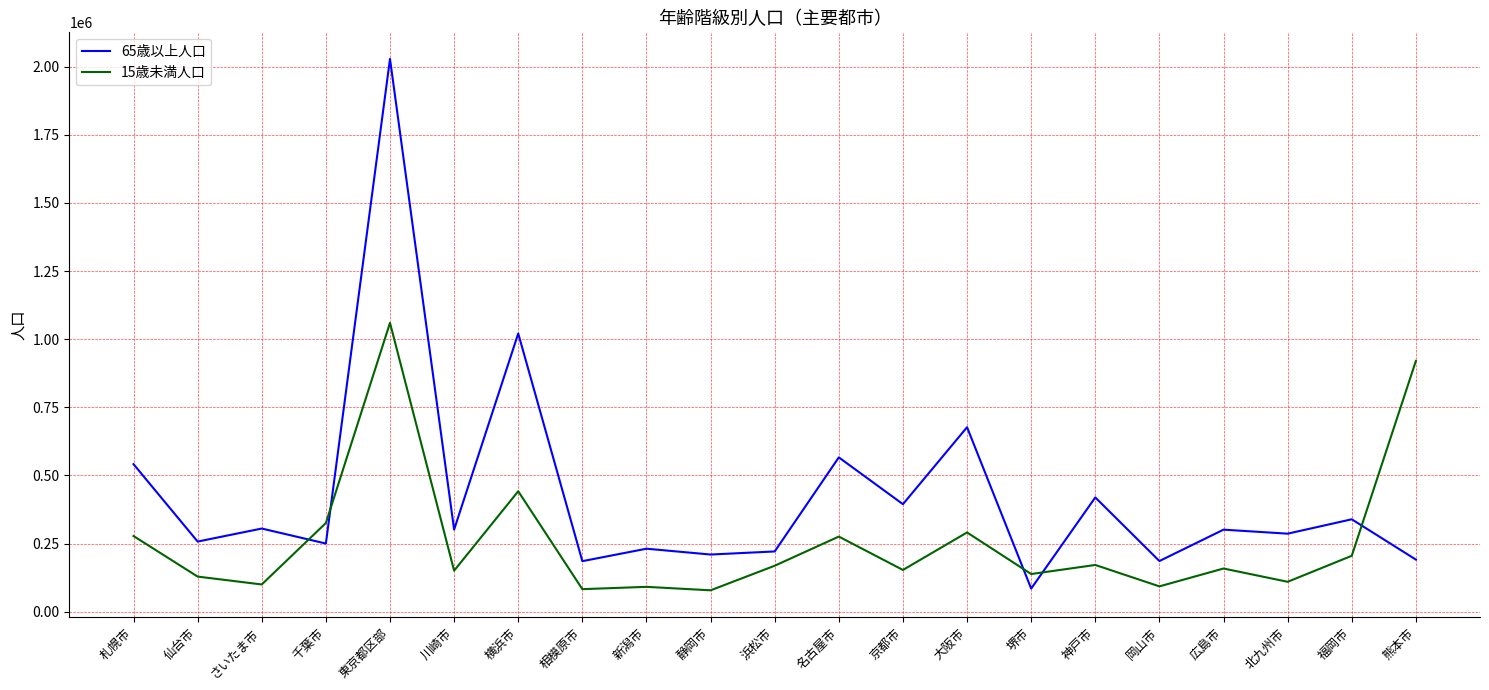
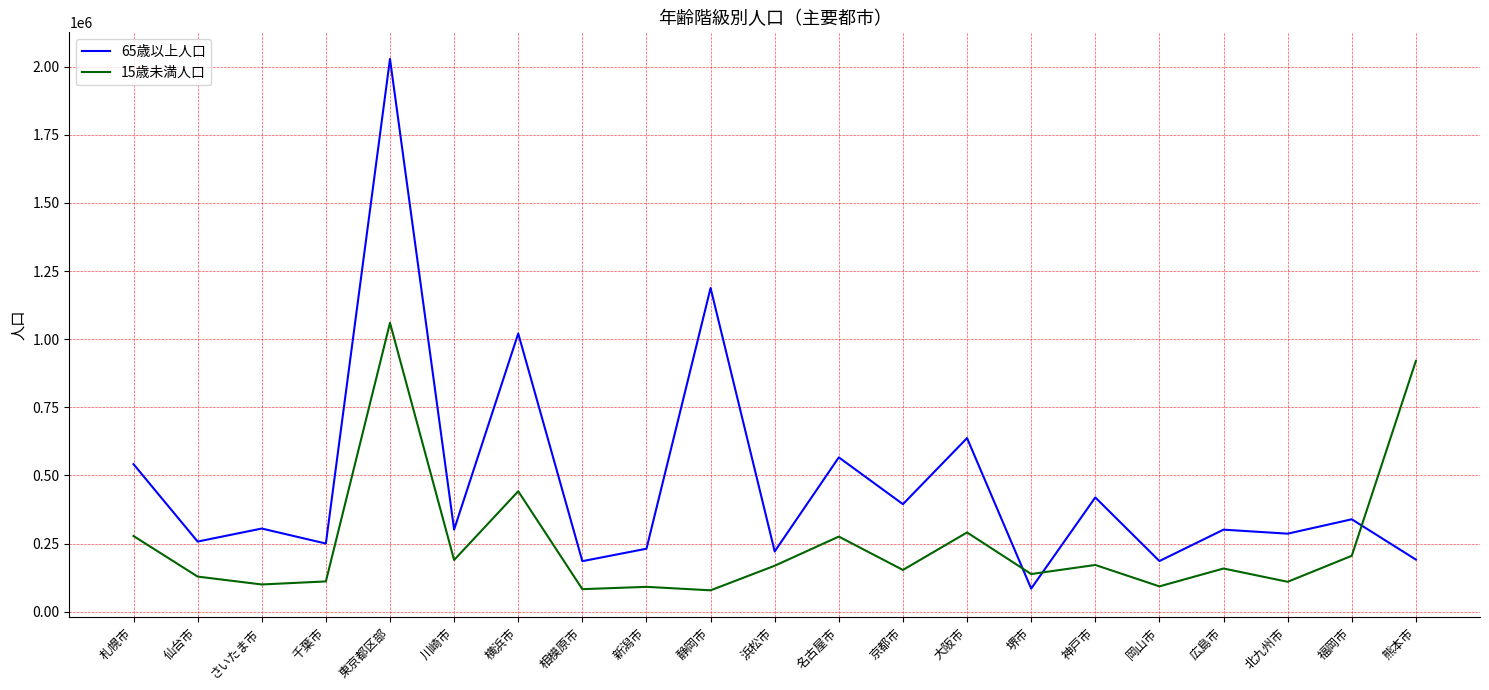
  {
    "65歳以上人口": {
      "札幌市": 540000,
      "仙台市": 260000,
      "さいたま市": 300000,
      "千葉市": 250000,
      "東京都区部": 2030000,
      "川崎市": 300000,
      "横浜市": 1020000,
      "相模原市": 190000,
      "新潟市": 230000,
-     "静岡市": 210000,
+     "静岡市": 1190000,
      "浜松市": 220000,
      "名古屋市": 570000,
      "京都市": 390000,
-     "大阪市": 680000,
+     "大阪市": 640000,
      "堺市": 80000,
      "神戸市": 420000,
      "岡山市": 190000,
      "広島市": 300000,
      "北九州市": 290000,
      "福岡市": 340000,
      "熊本市": 190000
    },
    "15歳未満人口": {
      "札幌市": 280000,
      "仙台市": 130000,
      "さいたま市": 100000,
-     "千葉市": 330000,
+     "千葉市": 110000,
      "東京都区部": 1060000,
-     "川崎市": 150000,
+     "川崎市": 190000,
      "横浜市": 440000,
      "相模原市": 80000,
      "新潟市": 90000,
      "静岡市": 80000,
      "浜松市": 170000,
      "名古屋市": 280000,
      "京都市": 150000,
      "大阪市": 290000,
      "堺市": 140000,
      "神戸市": 170000,
      "岡山市": 90000,
      "広島市": 160000,
      "北九州市": 110000,
      "福岡市": 200000,
      "熊本市": 920000
    }
  }
